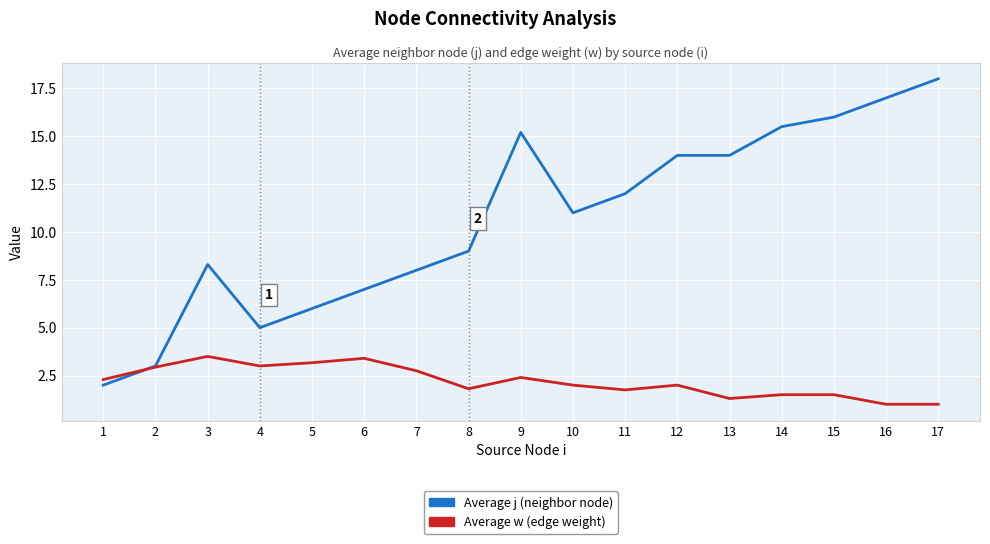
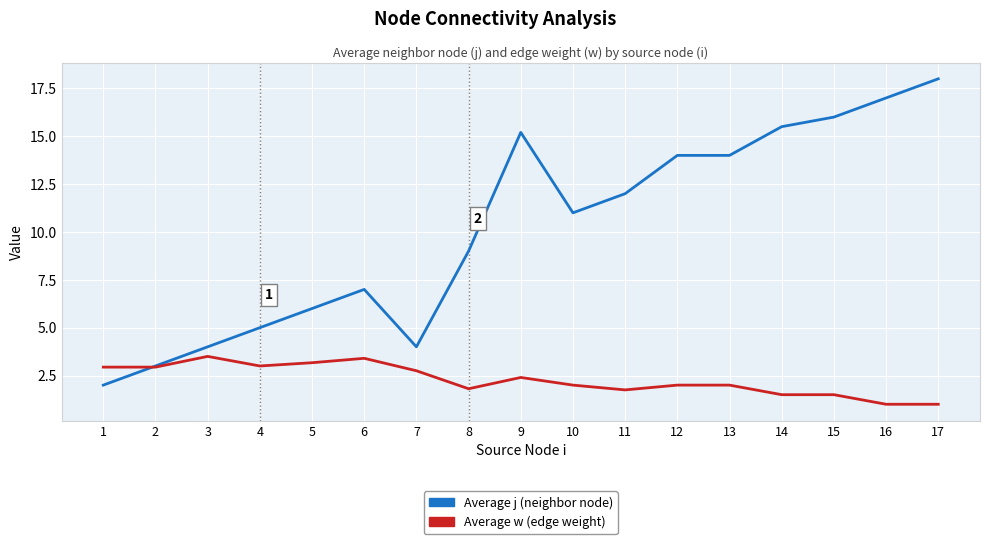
  {
    "Average j (neighbor node)": {
      "1": 2.0,
-     "3": 8.3,
+     "3": 4.0,
      "4": 5.0,
      "5": 6.0,
      "6": 7.0,
-     "7": 8,
+     "7": 4,
      "8": 9.0,
      "9": 15.2,
      "10": 11.0,
      "11": 12.0,
      "12": 14.0,
      "13": 14.0,
      "14": 15.5,
      "15": 16.0,
      "16": 17.0,
      "17": 18.0
    },
    "Average w (edge weight)": {
-     "1": 2.3,
+     "1": 2.9,
      "3": 3.5,
      "4": 3.0,
      "5": 3.2,
      "6": 3.4,
      "7": 2.8,
      "8": 1.8,
      "9": 2.4,
      "10": 2.0,
      "11": 1.8,
      "12": 2.0,
-     "13": 1.3,
+     "13": 2.0,
      "14": 1.5,
      "15": 1.5,
      "16": 1.0,
      "17": 1.0
    }
  }
